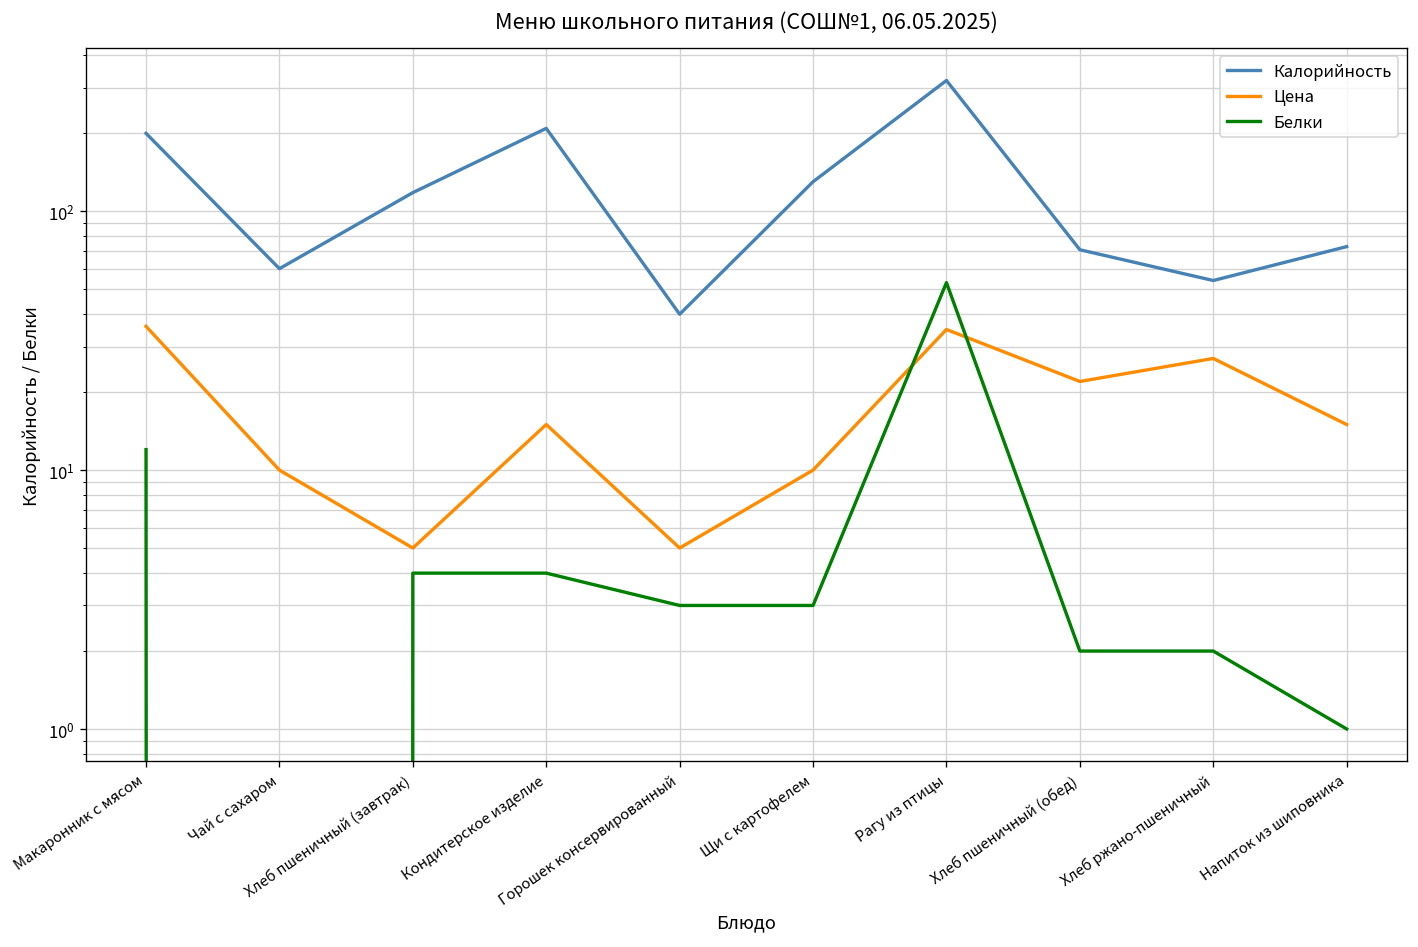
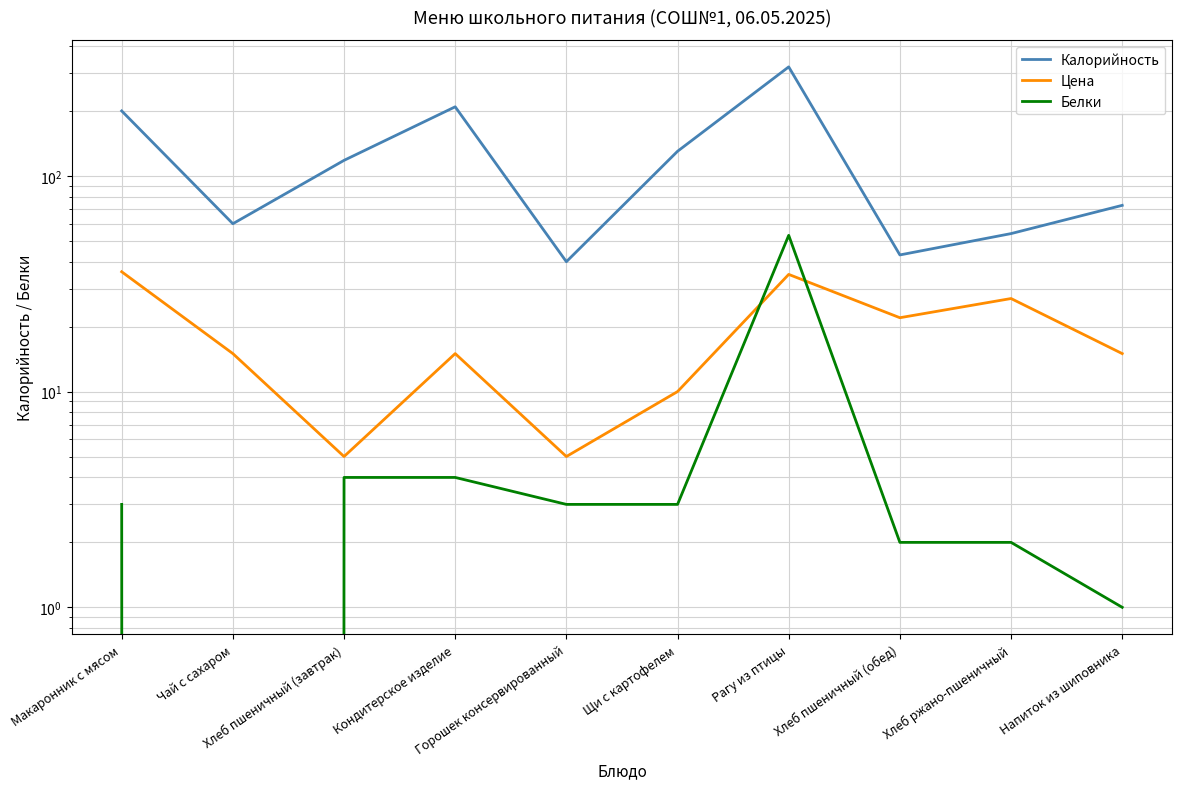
  {
    "Калорийность": {
      "Макаронник с мясом": 200,
      "Чай с сахаром": 60,
      "Хлеб пшеничный (завтрак)": 120,
      "Кондитерское изделие": 210,
      "Горошек консервированный": 40,
      "Щи с картофелем": 130,
      "Рагу из птицы": 320,
-     "Хлеб пшеничный (обед)": 71,
+     "Хлеб пшеничный (обед)": 43,
      "Хлеб ржано-пшеничный": 54,
      "Напиток из шиповника": 73
    },
    "Цена": {
      "Макаронник с мясом": 36,
-     "Чай с сахаром": 10,
+     "Чай с сахаром": 15,
      "Хлеб пшеничный (завтрак)": 5,
      "Кондитерское изделие": 15,
      "Горошек консервированный": 5,
      "Щи с картофелем": 10,
      "Рагу из птицы": 35,
      "Хлеб пшеничный (обед)": 22,
      "Хлеб ржано-пшеничный": 27,
      "Напиток из шиповника": 15
    },
    "Белки": {
-     "Макаронник с мясом": 12,
+     "Макаронник с мясом": 3,
      "Хлеб пшеничный (завтрак)": 4,
      "Кондитерское изделие": 4,
      "Горошек консервированный": 3,
      "Щи с картофелем": 3,
      "Рагу из птицы": 53,
      "Хлеб пшеничный (обед)": 2,
      "Хлеб ржано-пшеничный": 2,
      "Напиток из шиповника": 1
    }
  }
